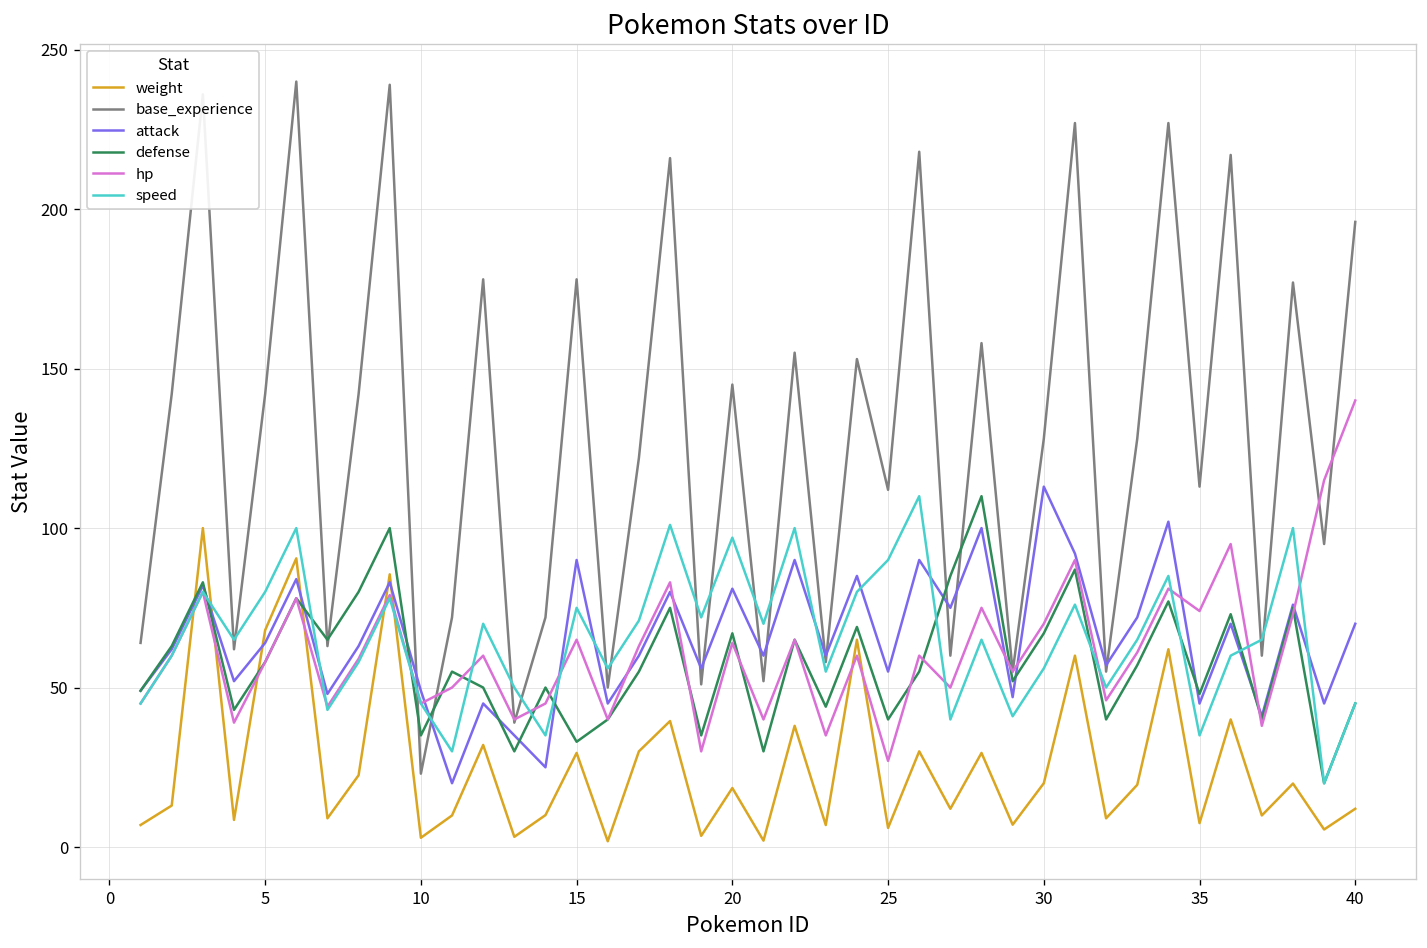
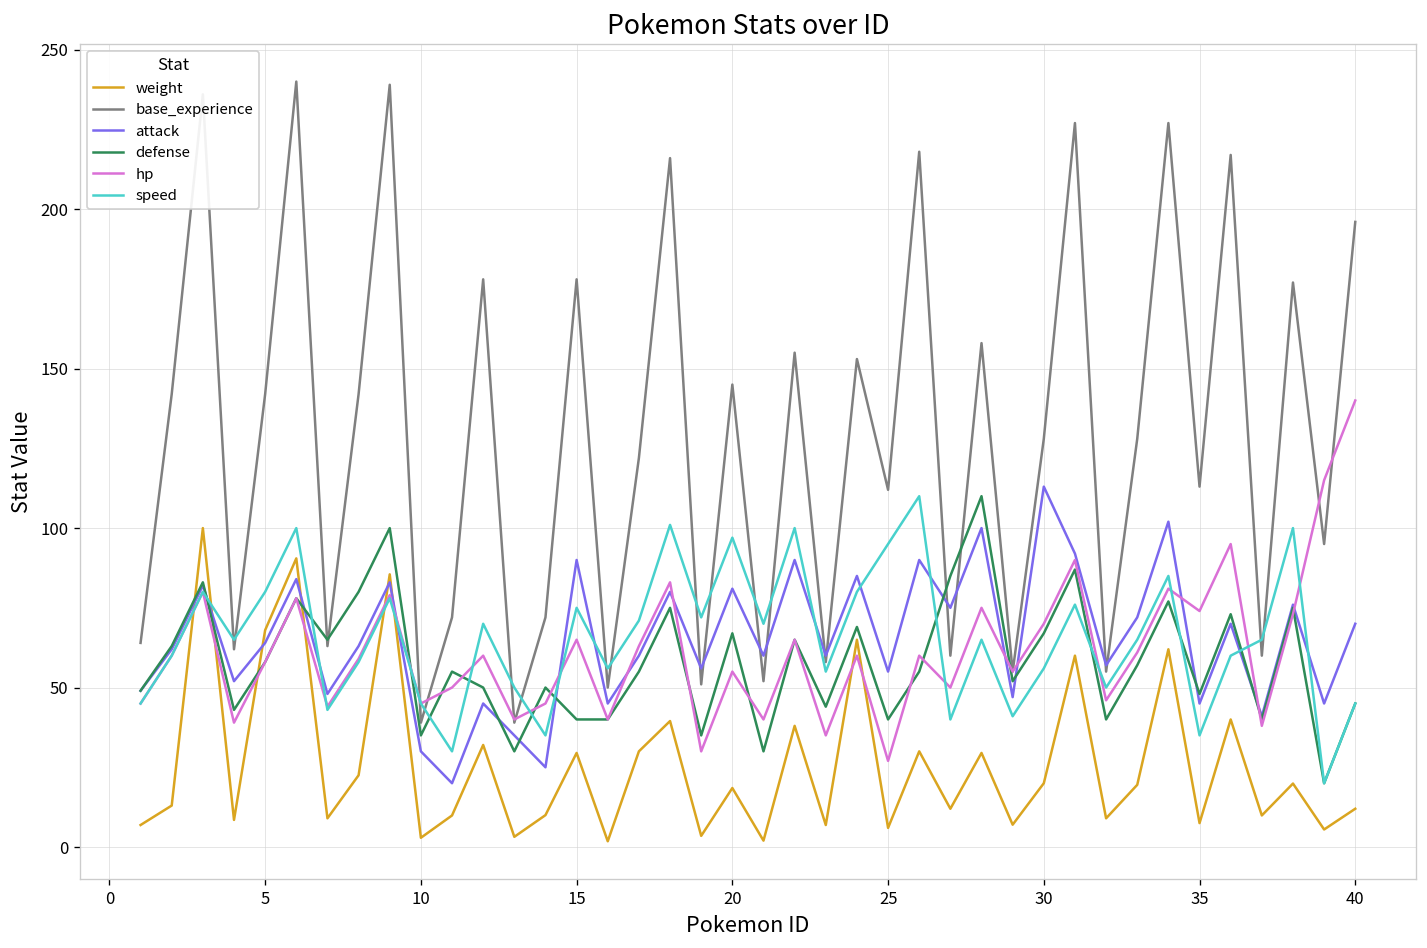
  {
    "weight": {
      "5": 68,
      "10": 3,
      "15": 30,
      "20": 19,
      "25": 6,
      "30": 20,
      "35": 8,
      "40": 12
    },
    "base_experience": {
      "5": 142,
-     "10": 23,
+     "10": 39,
      "15": 178,
      "20": 145,
      "25": 112,
      "30": 128,
      "35": 113,
      "40": 196
    },
    "attack": {
      "5": 64,
-     "10": 49,
+     "10": 30,
      "15": 90,
      "20": 81,
      "25": 55,
      "30": 113,
      "35": 45,
      "40": 70
    },
    "defense": {
      "10": 35,
-     "15": 33,
+     "15": 40,
      "20": 67,
      "25": 40,
      "30": 67,
      "35": 48
    },
    "hp": {
      "15": 65,
-     "20": 64,
+     "20": 55,
      "25": 27,
      "30": 70,
      "35": 74,
      "40": 140
    },
    "speed": {
      "5": 80,
      "15": 75,
      "20": 97,
-     "25": 90,
+     "25": 95,
      "30": 56,
      "35": 35
    }
  }
